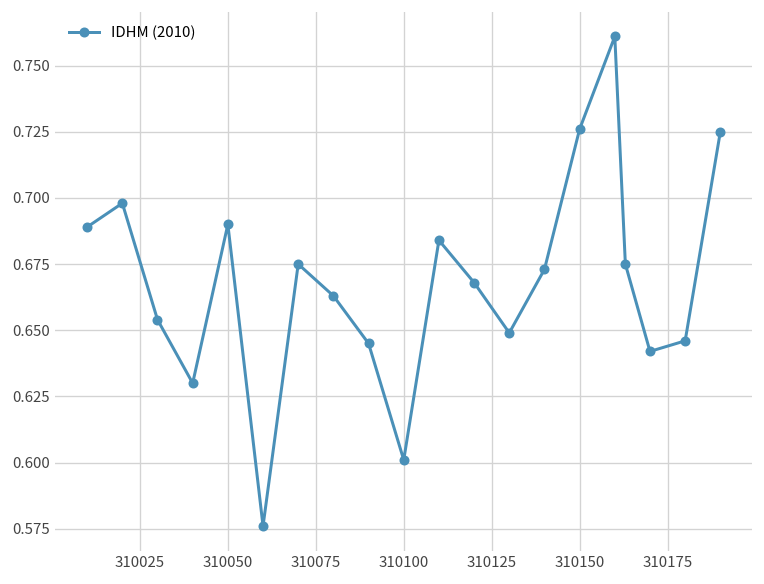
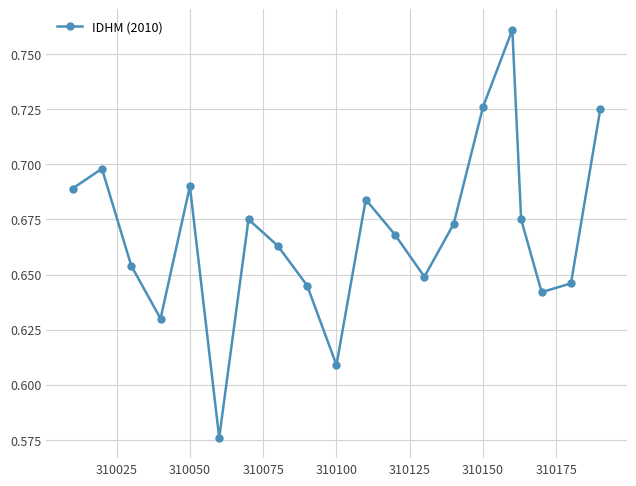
  {
    "310050": 0.690,
-   "310100": 0.601,
+   "310100": 0.609,
    "310150": 0.726
  }
